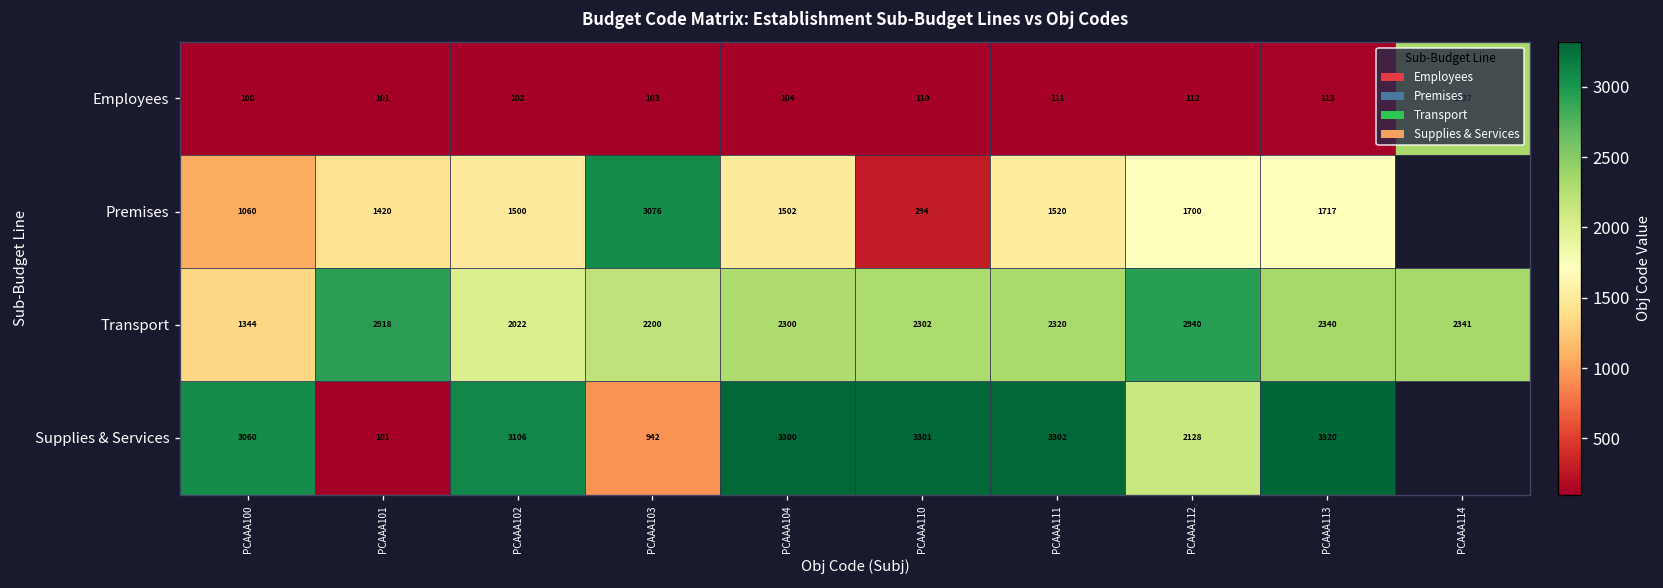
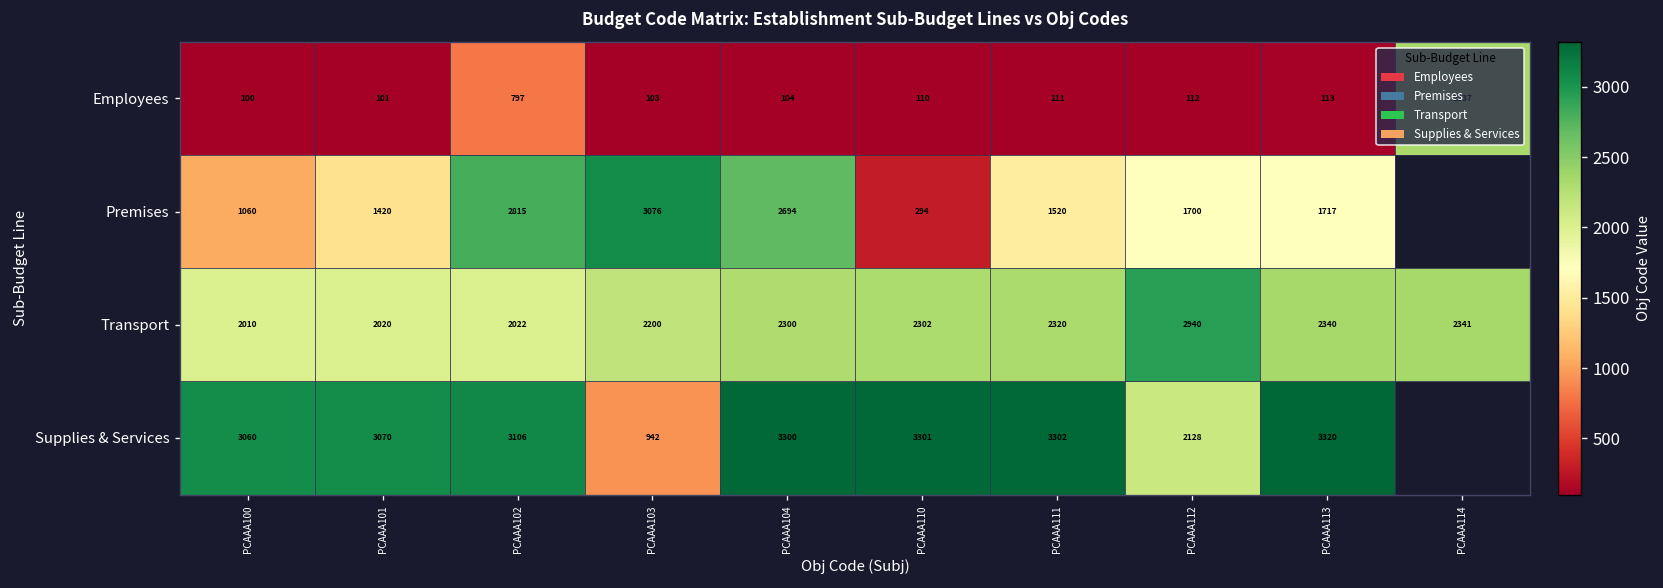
  {
    "Employees": {
      "PCAAA100": 100,
      "PCAAA101": 101,
-     "PCAAA102": 102,
+     "PCAAA102": 797,
      "PCAAA103": 103,
      "PCAAA104": 104,
      "PCAAA110": 110,
      "PCAAA111": 111,
      "PCAAA112": 112,
      "PCAAA113": 113
    },
    "Premises": {
      "PCAAA100": 1060,
      "PCAAA101": 1420,
-     "PCAAA102": 1500,
+     "PCAAA102": 2815,
      "PCAAA103": 3076,
-     "PCAAA104": 1502,
+     "PCAAA104": 2694,
      "PCAAA110": 294,
      "PCAAA111": 1520,
      "PCAAA112": 1700,
      "PCAAA113": 1717
    },
    "Transport": {
-     "PCAAA100": 1344,
-     "PCAAA101": 2918,
+     "PCAAA100": 2010,
+     "PCAAA101": 2020,
      "PCAAA102": 2022,
      "PCAAA103": 2200,
      "PCAAA104": 2300,
      "PCAAA110": 2302,
      "PCAAA111": 2320,
      "PCAAA112": 2940,
      "PCAAA113": 2340,
      "PCAAA114": 2341
    },
    "Supplies & Services": {
      "PCAAA100": 3060,
-     "PCAAA101": 101,
+     "PCAAA101": 3070,
      "PCAAA102": 3106,
      "PCAAA103": 942,
      "PCAAA104": 3300,
      "PCAAA110": 3301,
      "PCAAA111": 3302,
      "PCAAA112": 2128,
      "PCAAA113": 3320
    }
  }
